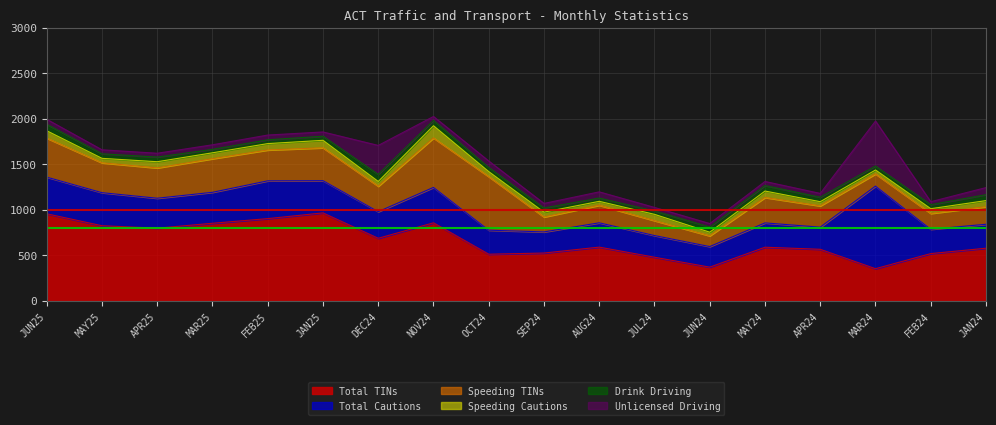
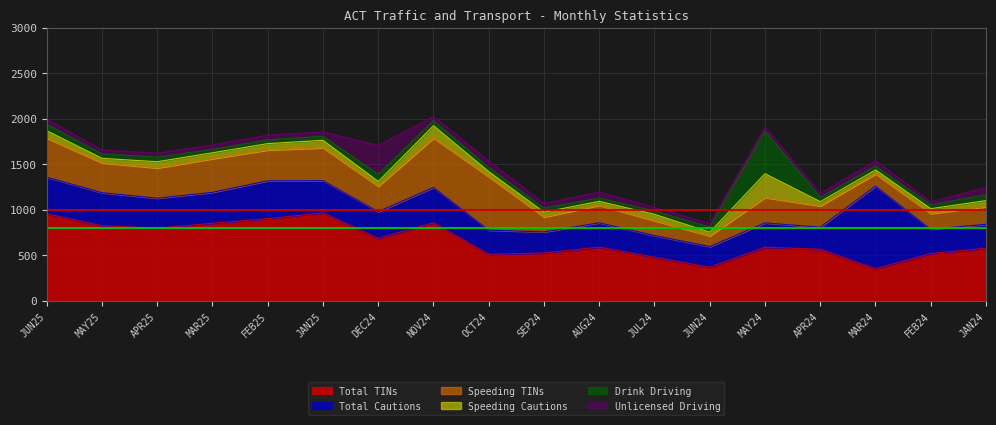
  {
    "Total TINs": {
      "JUN25": 1000,
      "MAY25": 800,
      "APR25": 800,
      "MAR25": 900,
      "FEB25": 900,
      "JAN25": 1000,
      "DEC24": 700,
      "NOV24": 900,
      "OCT24": 500,
      "SEP24": 500,
      "AUG24": 600,
      "JUL24": 500,
      "JUN24": 400,
      "MAY24": 600,
      "APR24": 600,
      "MAR24": 400,
      "FEB24": 500,
      "JAN24": 600
    },
    "Total Cautions": {
      "JUN25": 400,
      "MAY25": 400,
      "APR25": 300,
      "MAR25": 300,
      "FEB25": 400,
      "JAN25": 400,
      "DEC24": 300,
      "NOV24": 400,
      "OCT24": 300,
      "SEP24": 200,
      "AUG24": 300,
      "JUL24": 200,
      "JUN24": 200,
      "MAY24": 300,
      "APR24": 200,
      "MAR24": 900,
      "FEB24": 300,
      "JAN24": 300
    },
    "Speeding TINs": {
      "JUN25": 400,
      "MAY25": 300,
      "APR25": 300,
      "MAR25": 400,
      "FEB25": 300,
      "JAN25": 400,
      "DEC24": 300,
      "NOV24": 500,
      "OCT24": 600,
      "SEP24": 200,
      "AUG24": 200,
      "JUL24": 200,
      "JUN24": 100,
      "MAY24": 300,
      "APR24": 200,
      "MAR24": 100,
      "FEB24": 200,
      "JAN24": 200
    },
    "Speeding Cautions": {
      "JUN25": 100,
      "MAY25": 0,
      "APR25": 100,
      "MAR25": 100,
      "FEB25": 100,
      "JAN25": 100,
      "DEC24": 100,
      "NOV24": 100,
      "OCT24": 100,
      "SEP24": 100,
      "AUG24": 0,
      "JUL24": 100,
      "JUN24": 0,
-     "MAY24": 100,
+     "MAY24": 300,
      "APR24": 0,
      "MAR24": 0,
      "FEB24": 100,
      "JAN24": 100
    },
    "Drink Driving": {
      "JUN25": 100,
      "MAY25": 100,
      "APR25": 100,
      "MAR25": 0,
      "FEB25": 0,
      "JAN25": 0,
      "DEC24": 100,
      "NOV24": 100,
      "OCT24": 0,
      "SEP24": 0,
      "AUG24": 0,
      "JUL24": 0,
      "JUN24": 100,
-     "MAY24": 100,
+     "MAY24": 500,
      "APR24": 0,
      "MAR24": 0,
      "FEB24": 0,
      "JAN24": 100
    },
    "Unlicensed Driving": {
      "JUN25": 100,
      "MAY25": 0,
      "APR25": 0,
      "MAR25": 100,
      "FEB25": 100,
      "JAN25": 0,
      "DEC24": 300,
      "NOV24": 0,
      "OCT24": 100,
      "SEP24": 100,
      "AUG24": 100,
      "JUL24": 0,
      "JUN24": 0,
      "MAY24": 0,
      "APR24": 0,
-     "MAR24": 500,
+     "MAR24": 100,
      "FEB24": 0,
      "JAN24": 100
    }
  }
